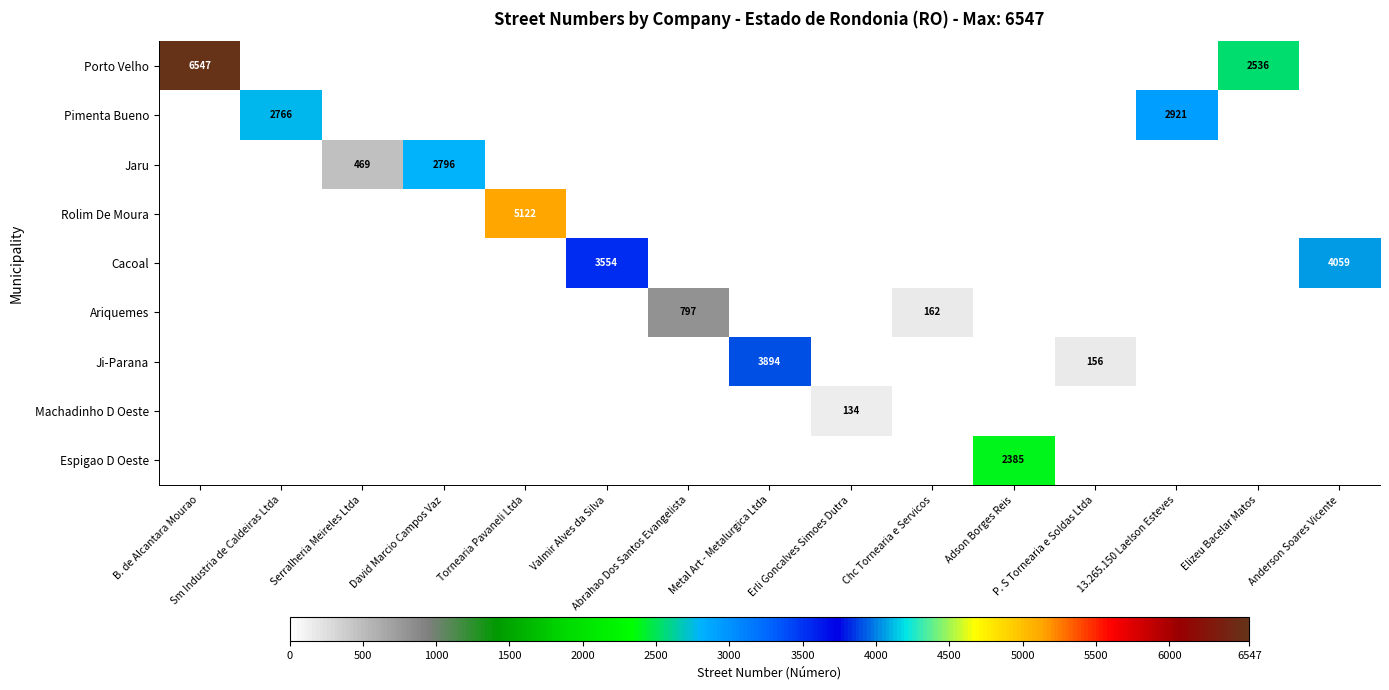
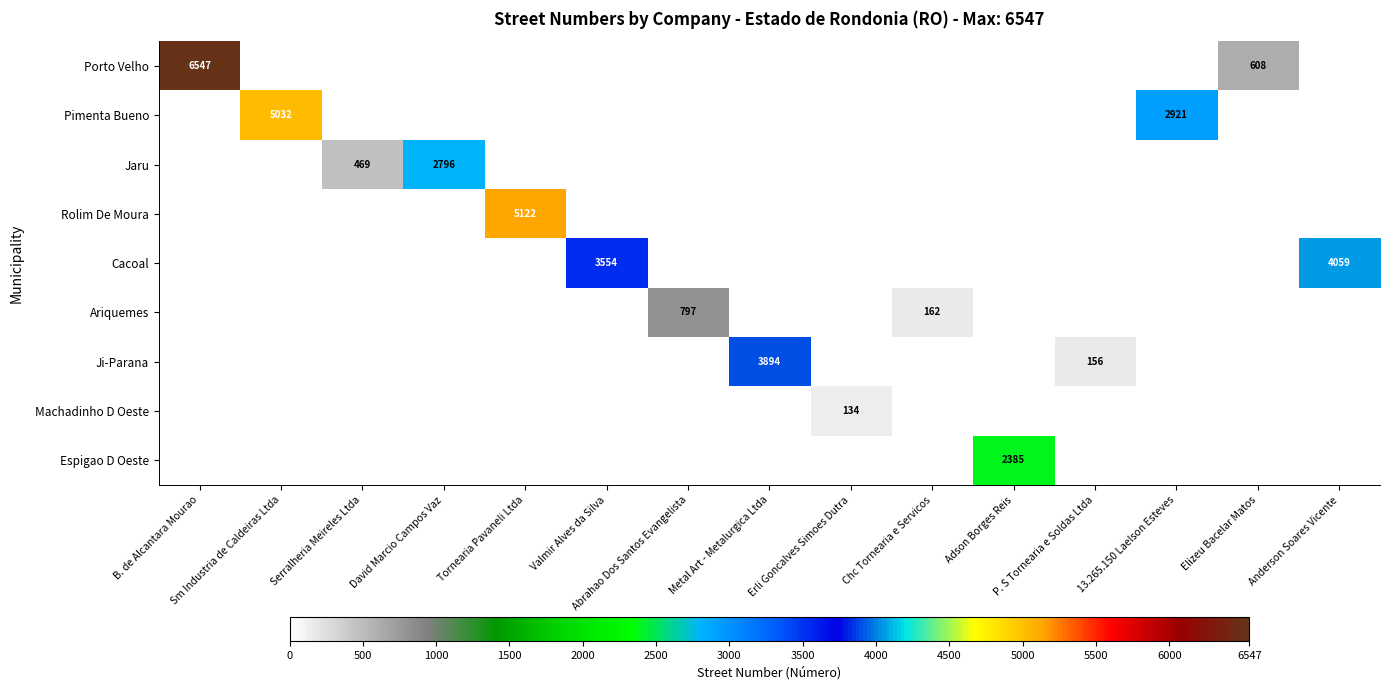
  {
    "Porto Velho": {
      "B. de Alcantara Mourao": 6547,
-     "Elizeu Bacelar Matos": 2536
+     "Elizeu Bacelar Matos": 608
    },
    "Pimenta Bueno": {
-     "Sm Industria de Caldeiras Ltda": 2766,
+     "Sm Industria de Caldeiras Ltda": 5032,
      "13.265.150 Laelson Esteves": 2921
    },
    "Jaru": {
      "Serralheria Meireles Ltda": 469,
      "David Marcio Campos Vaz": 2796
    },
    "Rolim De Moura": {
      "Tornearia Pavaneli Ltda": 5122
    },
    "Cacoal": {
      "Valmir Alves da Silva": 3554,
      "Anderson Soares Vicente": 4059
    },
    "Ariquemes": {
      "Abrahao Dos Santos Evangelista": 797,
      "Chc Tornearia e Servicos": 162
    },
    "Ji-Parana": {
      "Metal Art - Metalurgica Ltda": 3894,
      "P. S Tornearia e Soldas Ltda": 156
    },
    "Machadinho D Oeste": {
      "Erli Goncalves Simoes Dutra": 134
    },
    "Espigao D Oeste": {
      "Adson Borges Reis": 2385
    }
  }
